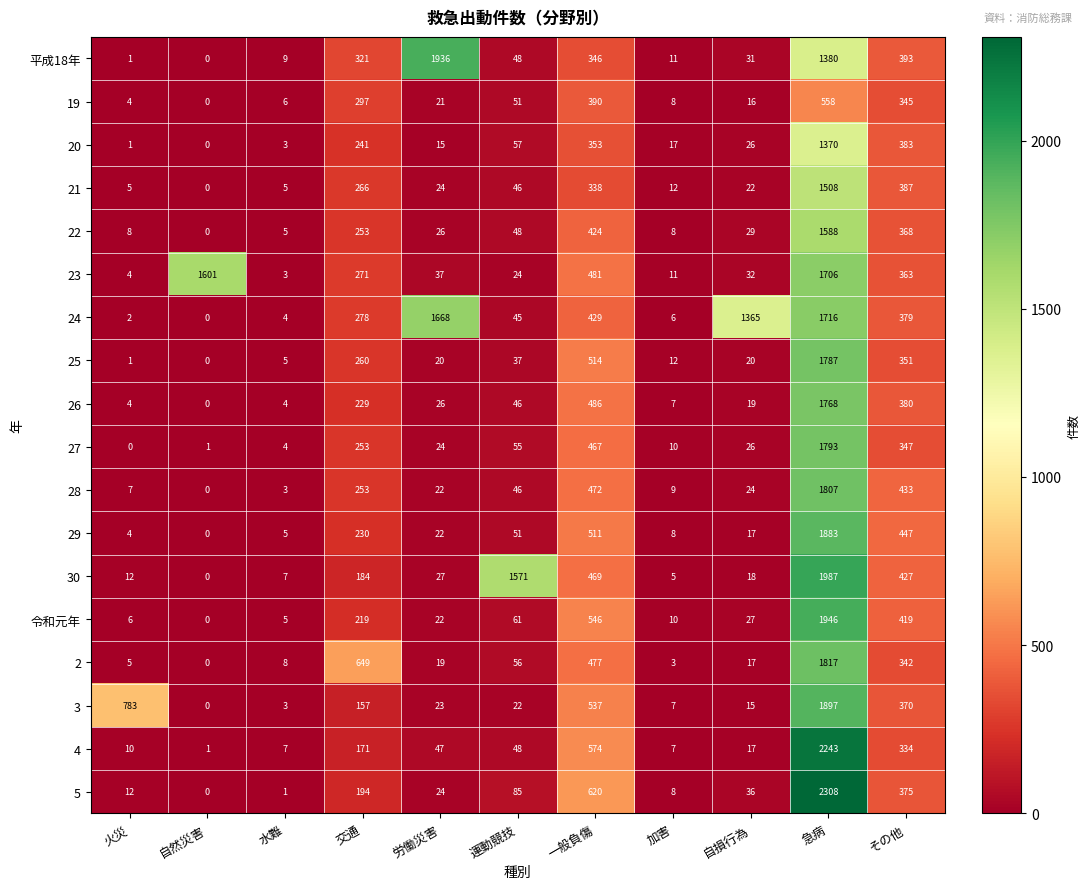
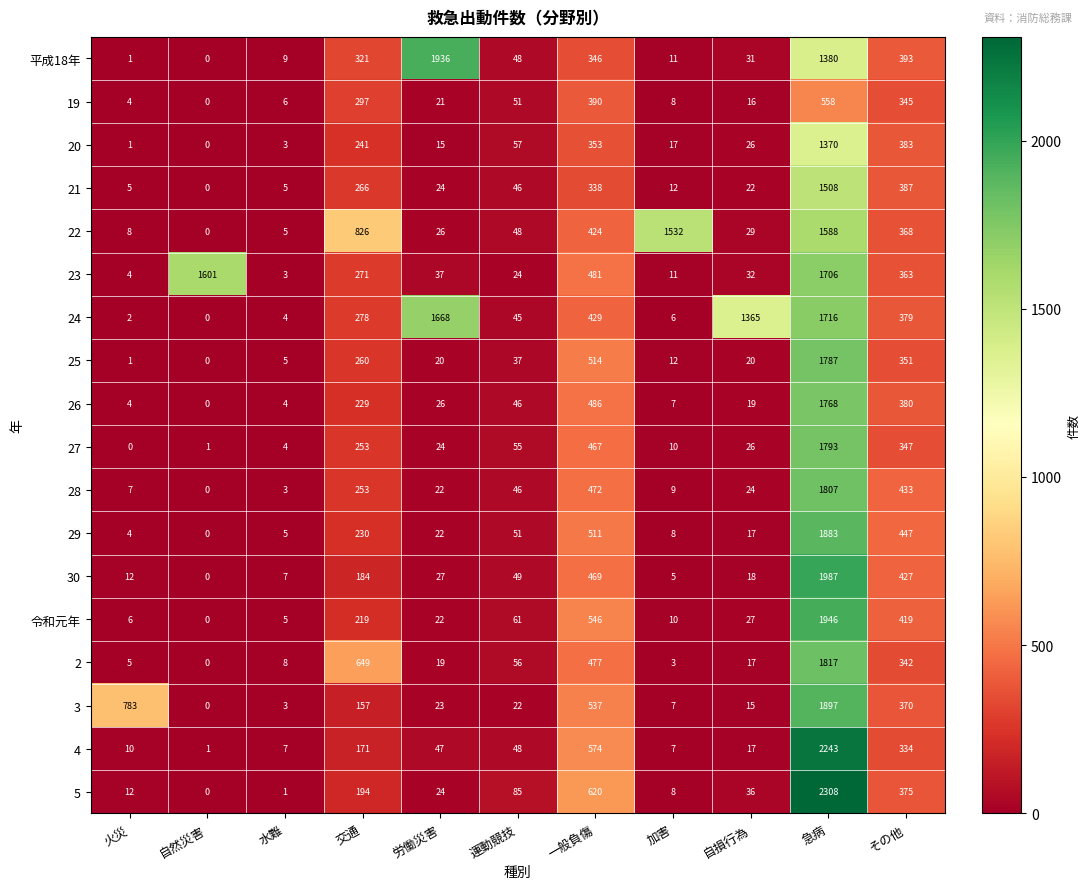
  {
    "平成18年": {
      "火災": 1,
      "自然災害": 0,
      "水難": 9,
      "交通": 321,
      "労働災害": 1936,
      "運動競技": 48,
      "一般負傷": 346,
      "加害": 11,
      "自損行為": 31,
      "急病": 1380,
      "その他": 393
    },
    "19": {
      "火災": 4,
      "自然災害": 0,
      "水難": 6,
      "交通": 297,
      "労働災害": 21,
      "運動競技": 51,
      "一般負傷": 390,
      "加害": 8,
      "自損行為": 16,
      "急病": 558,
      "その他": 345
    },
    "20": {
      "火災": 1,
      "自然災害": 0,
      "水難": 3,
      "交通": 241,
      "労働災害": 15,
      "運動競技": 57,
      "一般負傷": 353,
      "加害": 17,
      "自損行為": 26,
      "急病": 1370,
      "その他": 383
    },
    "21": {
      "火災": 5,
      "自然災害": 0,
      "水難": 5,
      "交通": 266,
      "労働災害": 24,
      "運動競技": 46,
      "一般負傷": 338,
      "加害": 12,
      "自損行為": 22,
      "急病": 1508,
      "その他": 387
    },
    "22": {
      "火災": 8,
      "自然災害": 0,
      "水難": 5,
-     "交通": 253,
+     "交通": 826,
      "労働災害": 26,
      "運動競技": 48,
      "一般負傷": 424,
-     "加害": 8,
+     "加害": 1532,
      "自損行為": 29,
      "急病": 1588,
      "その他": 368
    },
    "23": {
      "火災": 4,
      "自然災害": 1601,
      "水難": 3,
      "交通": 271,
      "労働災害": 37,
      "運動競技": 24,
      "一般負傷": 481,
      "加害": 11,
      "自損行為": 32,
      "急病": 1706,
      "その他": 363
    },
    "24": {
      "火災": 2,
      "自然災害": 0,
      "水難": 4,
      "交通": 278,
      "労働災害": 1668,
      "運動競技": 45,
      "一般負傷": 429,
      "加害": 6,
      "自損行為": 1365,
      "急病": 1716,
      "その他": 379
    },
    "25": {
      "火災": 1,
      "自然災害": 0,
      "水難": 5,
      "交通": 260,
      "労働災害": 20,
      "運動競技": 37,
      "一般負傷": 514,
      "加害": 12,
      "自損行為": 20,
      "急病": 1787,
      "その他": 351
    },
    "26": {
      "火災": 4,
      "自然災害": 0,
      "水難": 4,
      "交通": 229,
      "労働災害": 26,
      "運動競技": 46,
      "一般負傷": 486,
      "加害": 7,
      "自損行為": 19,
      "急病": 1768,
      "その他": 380
    },
    "27": {
      "火災": 0,
      "自然災害": 1,
      "水難": 4,
      "交通": 253,
      "労働災害": 24,
      "運動競技": 55,
      "一般負傷": 467,
      "加害": 10,
      "自損行為": 26,
      "急病": 1793,
      "その他": 347
    },
    "28": {
      "火災": 7,
      "自然災害": 0,
      "水難": 3,
      "交通": 253,
      "労働災害": 22,
      "運動競技": 46,
      "一般負傷": 472,
      "加害": 9,
      "自損行為": 24,
      "急病": 1807,
      "その他": 433
    },
    "29": {
      "火災": 4,
      "自然災害": 0,
      "水難": 5,
      "交通": 230,
      "労働災害": 22,
      "運動競技": 51,
      "一般負傷": 511,
      "加害": 8,
      "自損行為": 17,
      "急病": 1883,
      "その他": 447
    },
    "30": {
      "火災": 12,
      "自然災害": 0,
      "水難": 7,
      "交通": 184,
      "労働災害": 27,
-     "運動競技": 1571,
+     "運動競技": 49,
      "一般負傷": 469,
      "加害": 5,
      "自損行為": 18,
      "急病": 1987,
      "その他": 427
    },
    "令和元年": {
      "火災": 6,
      "自然災害": 0,
      "水難": 5,
      "交通": 219,
      "労働災害": 22,
      "運動競技": 61,
      "一般負傷": 546,
      "加害": 10,
      "自損行為": 27,
      "急病": 1946,
      "その他": 419
    },
    "2": {
      "火災": 5,
      "自然災害": 0,
      "水難": 8,
      "交通": 649,
      "労働災害": 19,
      "運動競技": 56,
      "一般負傷": 477,
      "加害": 3,
      "自損行為": 17,
      "急病": 1817,
      "その他": 342
    },
    "3": {
      "火災": 783,
      "自然災害": 0,
      "水難": 3,
      "交通": 157,
      "労働災害": 23,
      "運動競技": 22,
      "一般負傷": 537,
      "加害": 7,
      "自損行為": 15,
      "急病": 1897,
      "その他": 370
    },
    "4": {
      "火災": 10,
      "自然災害": 1,
      "水難": 7,
      "交通": 171,
      "労働災害": 47,
      "運動競技": 48,
      "一般負傷": 574,
      "加害": 7,
      "自損行為": 17,
      "急病": 2243,
      "その他": 334
    },
    "5": {
      "火災": 12,
      "自然災害": 0,
      "水難": 1,
      "交通": 194,
      "労働災害": 24,
      "運動競技": 85,
      "一般負傷": 620,
      "加害": 8,
      "自損行為": 36,
      "急病": 2308,
      "その他": 375
    }
  }
